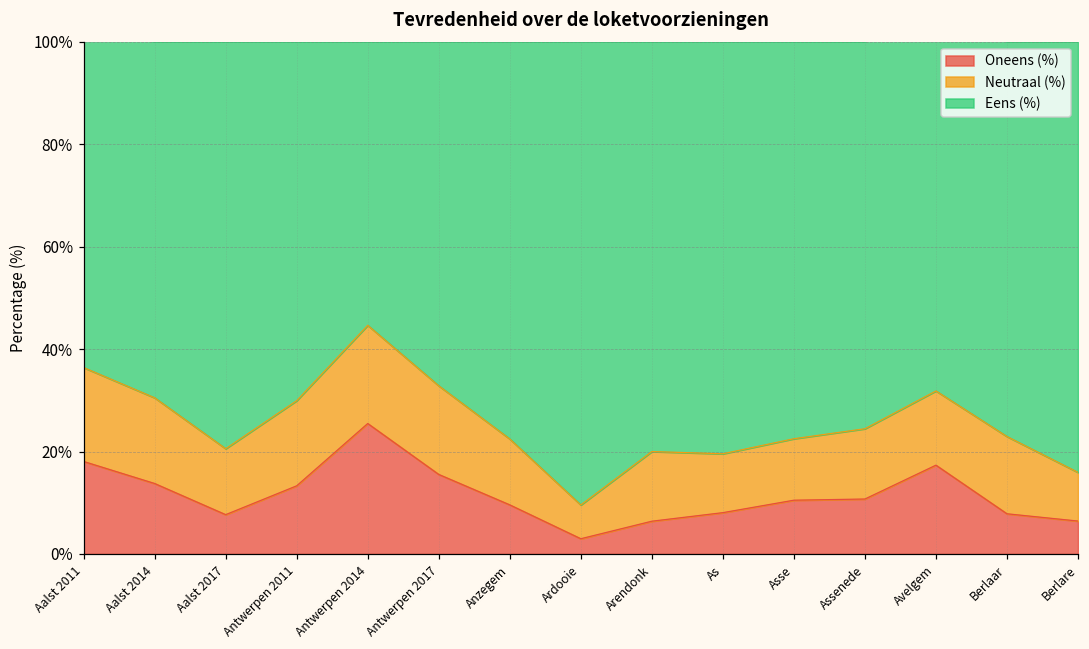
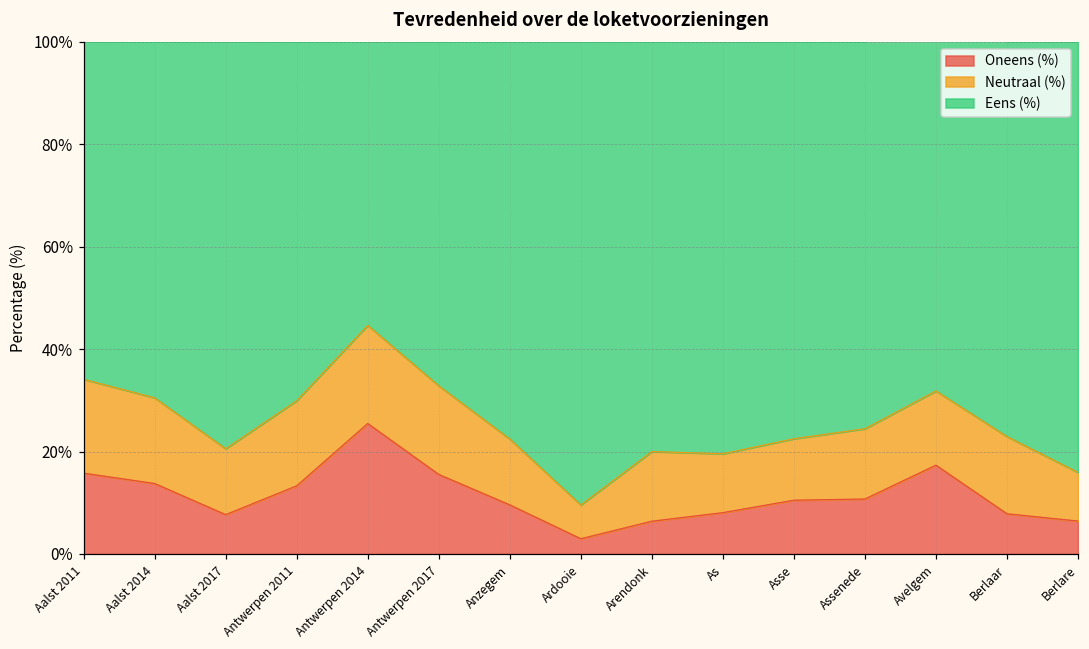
  {
    "Oneens (%)": {
-     "Aalst 2011": "18%",
+     "Aalst 2011": "16%",
      "Aalst 2014": "14%",
      "Aalst 2017": "8%",
      "Antwerpen 2011": "13%",
      "Antwerpen 2014": "25%",
      "Antwerpen 2017": "16%",
      "Anzegem": "10%",
      "Ardooie": "3%",
      "Arendonk": "6%",
      "As": "8%",
      "Asse": "11%",
      "Assenede": "11%",
      "Avelgem": "17%",
      "Berlaar": "8%",
      "Berlare": "6%"
    },
    "Neutraal (%)": {
      "Aalst 2011": "18%",
      "Aalst 2014": "17%",
      "Aalst 2017": "13%",
      "Antwerpen 2011": "17%",
      "Antwerpen 2014": "19%",
      "Antwerpen 2017": "17%",
      "Anzegem": "13%",
      "Ardooie": "7%",
      "Arendonk": "14%",
      "As": "11%",
      "Asse": "12%",
      "Assenede": "14%",
      "Avelgem": "14%",
      "Berlaar": "15%",
      "Berlare": "10%"
    },
    "Eens (%)": {
      "Aalst 2014": "70%",
      "Aalst 2017": "79%",
      "Antwerpen 2011": "70%",
      "Antwerpen 2014": "55%",
      "Antwerpen 2017": "67%",
      "Anzegem": "78%",
      "Ardooie": "90%",
      "Arendonk": "80%",
      "As": "80%",
      "Asse": "78%",
      "Assenede": "76%",
      "Berlaar": "77%",
      "Berlare": "84%"
    }
  }
